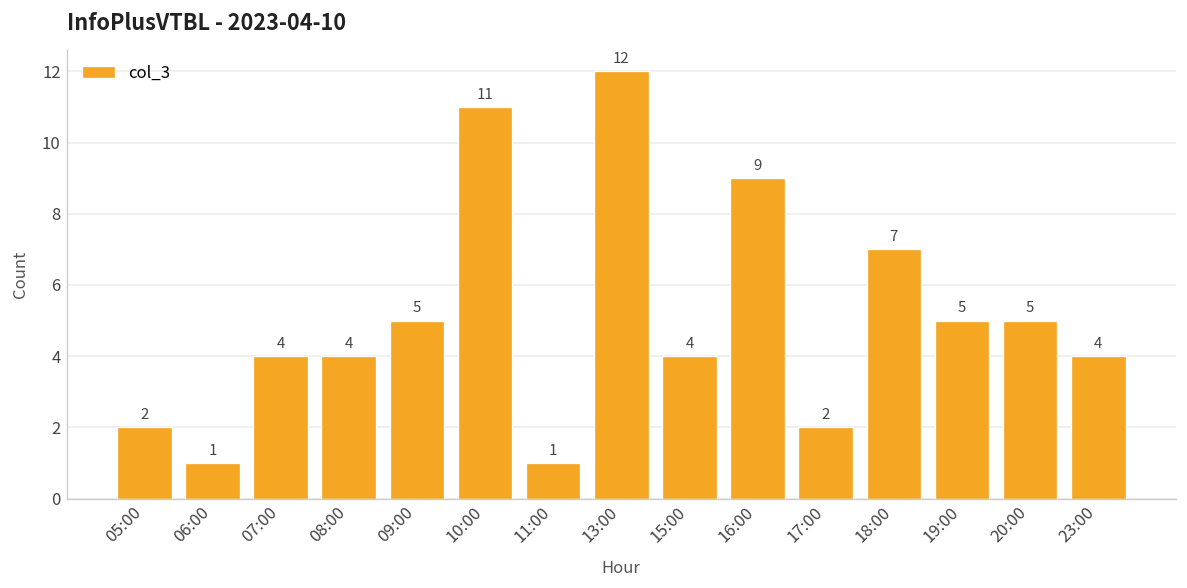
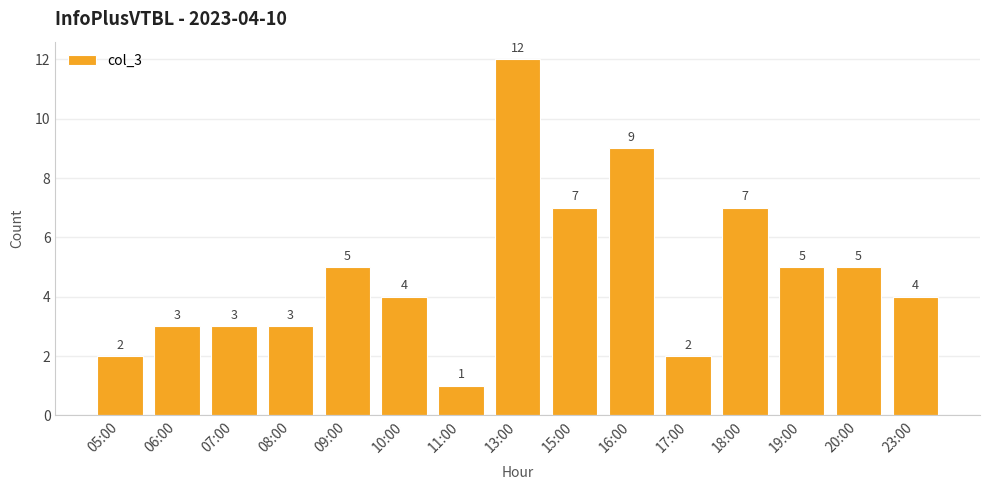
  {
    "05:00": 2,
-   "06:00": 1,
-   "07:00": 4,
-   "08:00": 4,
+   "06:00": 3,
+   "07:00": 3,
+   "08:00": 3,
    "09:00": 5,
-   "10:00": 11,
+   "10:00": 4,
    "11:00": 1,
    "13:00": 12,
-   "15:00": 4,
+   "15:00": 7,
    "16:00": 9,
    "17:00": 2,
    "18:00": 7,
    "19:00": 5,
    "20:00": 5,
    "23:00": 4
  }
